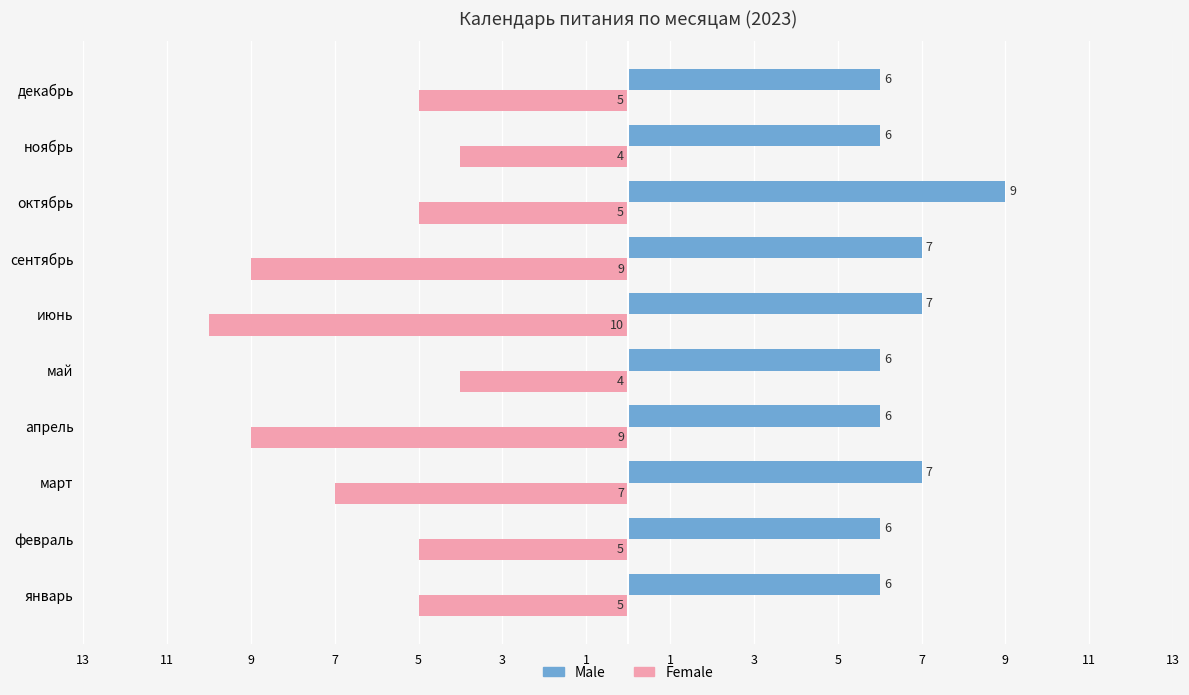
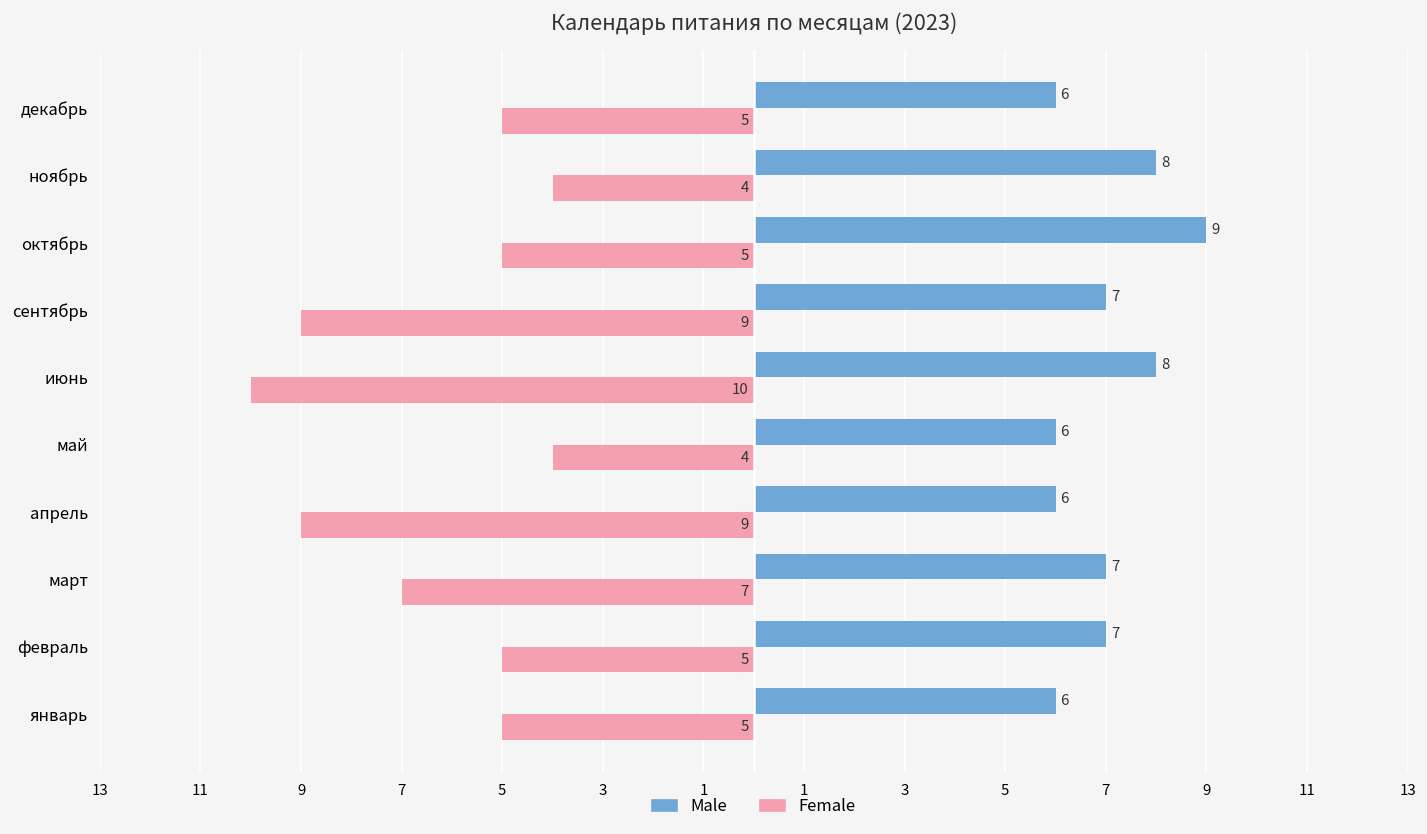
  {
    "Male": {
      "декабрь": 6,
-     "ноябрь": 6,
+     "ноябрь": 8,
      "октябрь": 9,
      "сентябрь": 7,
-     "июнь": 7,
+     "июнь": 8,
      "май": 6,
      "апрель": 6,
      "март": 7,
-     "февраль": 6,
+     "февраль": 7,
      "январь": 6
    }
  }
